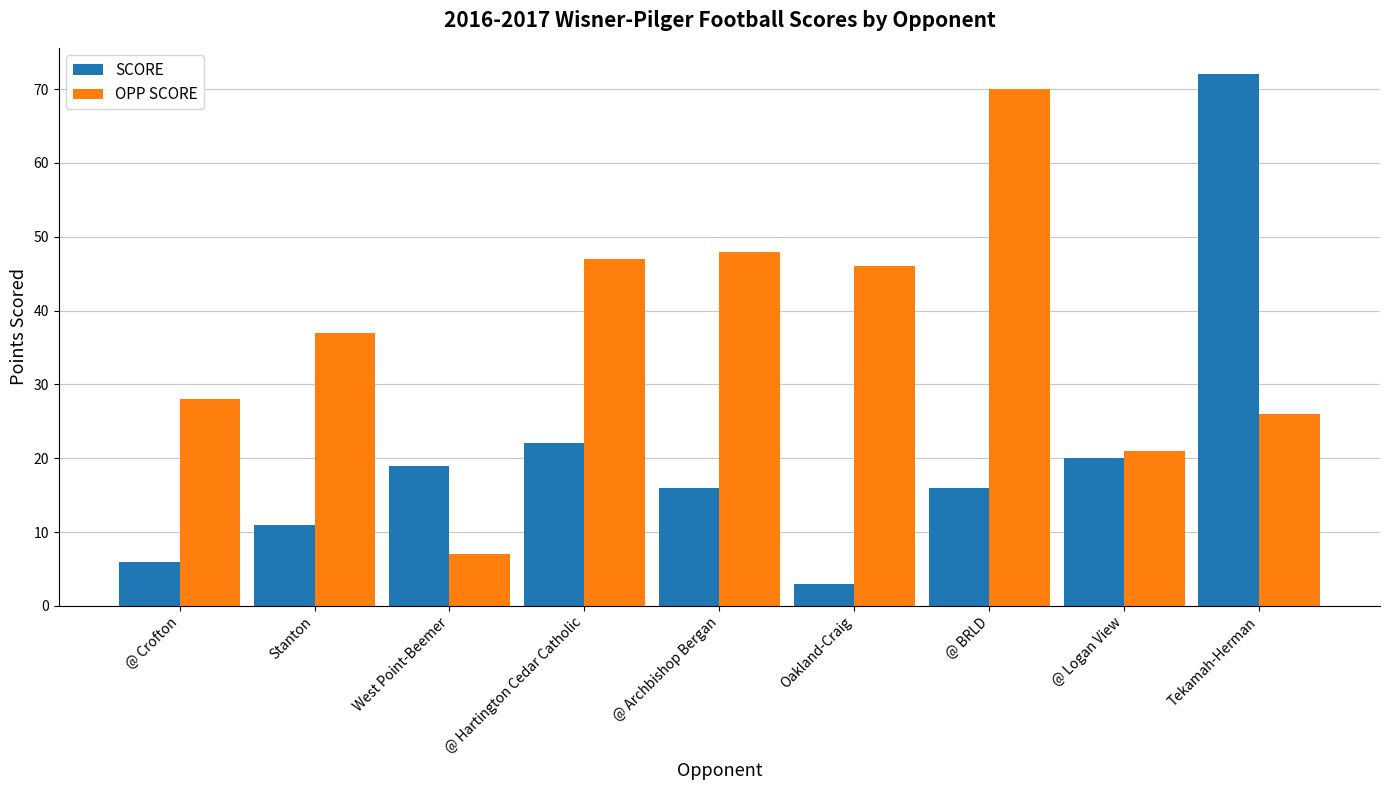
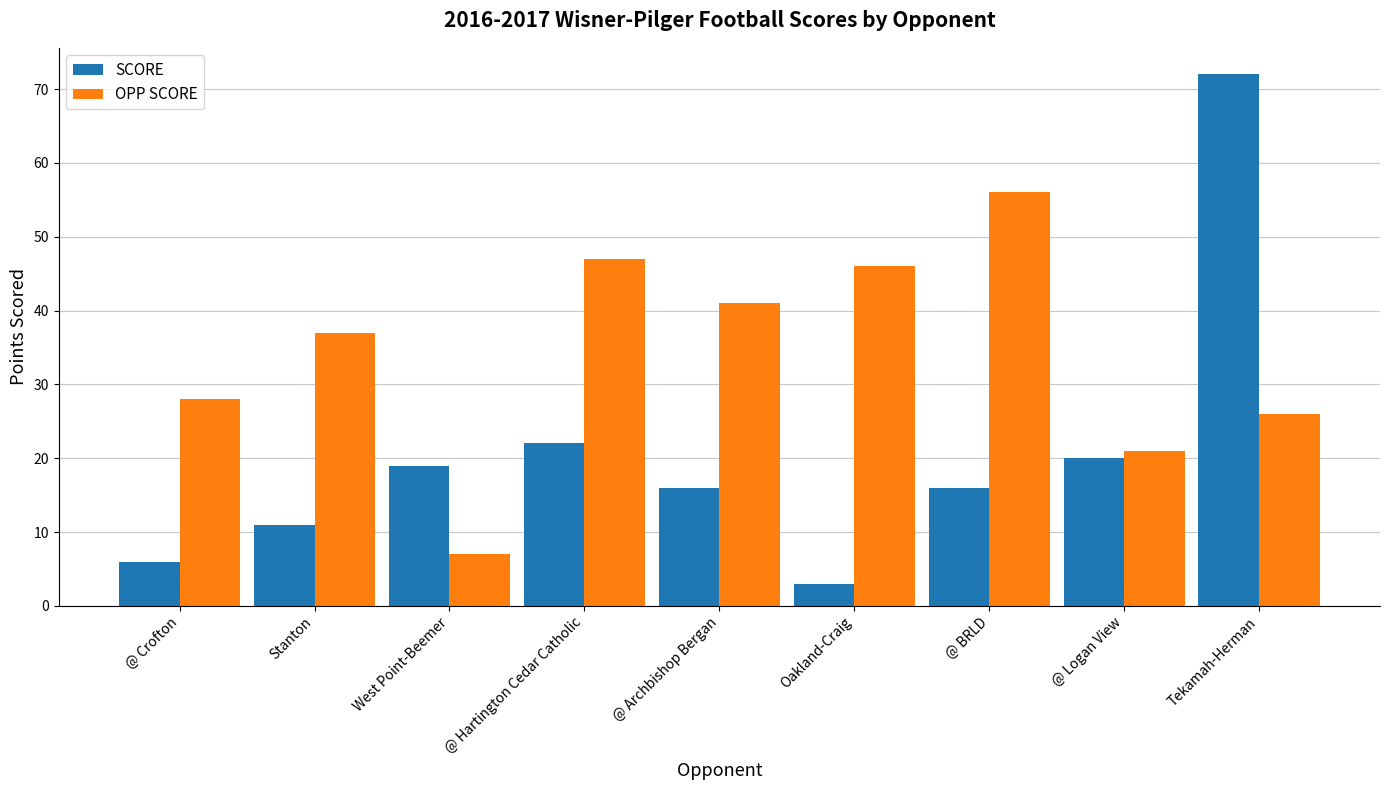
  {
    "SCORE": {
      "@ Crofton": 6,
      "Stanton": 11,
      "West Point-Beemer": 19,
      "@ Hartington Cedar Catholic": 22,
      "@ Archbishop Bergan": 16,
      "Oakland-Craig": 3,
      "@ BRLD": 16,
      "@ Logan View": 20,
      "Tekamah-Herman": 72
    },
    "OPP SCORE": {
      "@ Crofton": 28,
      "Stanton": 37,
      "West Point-Beemer": 7,
      "@ Hartington Cedar Catholic": 47,
-     "@ Archbishop Bergan": 48,
+     "@ Archbishop Bergan": 41,
      "Oakland-Craig": 46,
-     "@ BRLD": 70,
+     "@ BRLD": 56,
      "@ Logan View": 21,
      "Tekamah-Herman": 26
    }
  }
